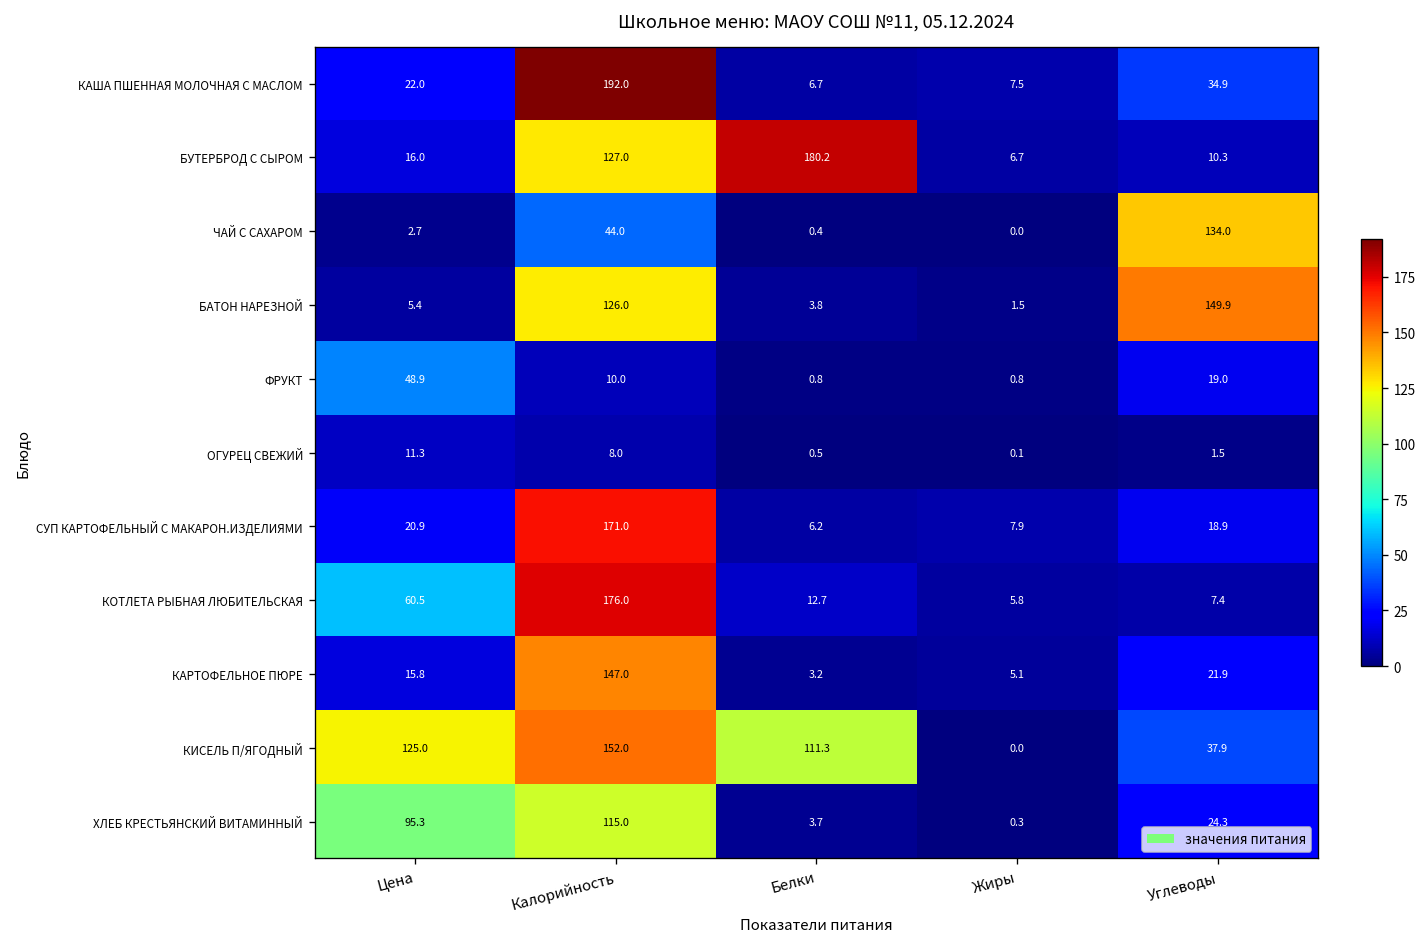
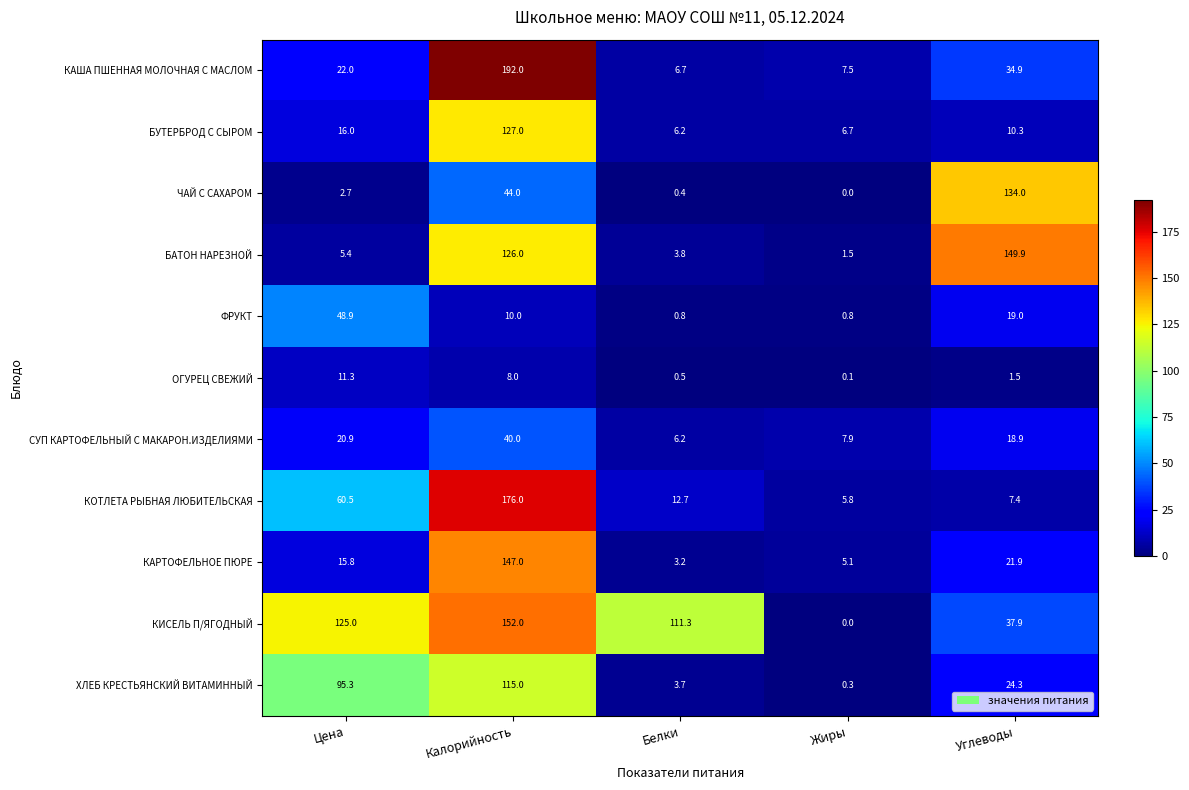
  {
    "КАША ПШЕННАЯ МОЛОЧНАЯ С МАСЛОМ": {
      "Цена": 22.0,
      "Калорийность": 192.0,
      "Белки": 6.7,
      "Жиры": 7.5,
      "Углеводы": 34.9
    },
    "БУТЕРБРОД С СЫРОМ": {
      "Цена": 16.0,
      "Калорийность": 127.0,
-     "Белки": 180.2,
+     "Белки": 6.2,
      "Жиры": 6.7,
      "Углеводы": 10.3
    },
    "ЧАЙ С САХАРОМ": {
      "Цена": 2.7,
      "Калорийность": 44.0,
      "Белки": 0.4,
      "Жиры": 0.0,
      "Углеводы": 134.0
    },
    "БАТОН НАРЕЗНОЙ": {
      "Цена": 5.4,
      "Калорийность": 126.0,
      "Белки": 3.8,
      "Жиры": 1.5,
      "Углеводы": 149.9
    },
    "ФРУКТ": {
      "Цена": 48.9,
      "Калорийность": 10.0,
      "Белки": 0.8,
      "Жиры": 0.8,
      "Углеводы": 19.0
    },
    "ОГУРЕЦ СВЕЖИЙ": {
      "Цена": 11.3,
      "Калорийность": 8.0,
      "Белки": 0.5,
      "Жиры": 0.1,
      "Углеводы": 1.5
    },
    "СУП КАРТОФЕЛЬНЫЙ С МАКАРОН.ИЗДЕЛИЯМИ": {
      "Цена": 20.9,
-     "Калорийность": 171.0,
+     "Калорийность": 40.0,
      "Белки": 6.2,
      "Жиры": 7.9,
      "Углеводы": 18.9
    },
    "КОТЛЕТА РЫБНАЯ ЛЮБИТЕЛЬСКАЯ": {
      "Цена": 60.5,
      "Калорийность": 176.0,
      "Белки": 12.7,
      "Жиры": 5.8,
      "Углеводы": 7.4
    },
    "КАРТОФЕЛЬНОЕ ПЮРЕ": {
      "Цена": 15.8,
      "Калорийность": 147.0,
      "Белки": 3.2,
      "Жиры": 5.1,
      "Углеводы": 21.9
    },
    "КИСЕЛЬ П/ЯГОДНЫЙ": {
      "Цена": 125.0,
      "Калорийность": 152.0,
      "Белки": 111.3,
      "Жиры": 0.0,
      "Углеводы": 37.9
    },
    "ХЛЕБ КРЕСТЬЯНСКИЙ ВИТАМИННЫЙ": {
      "Цена": 95.3,
      "Калорийность": 115.0,
      "Белки": 3.7,
      "Жиры": 0.3,
      "Углеводы": 24.3
    }
  }
